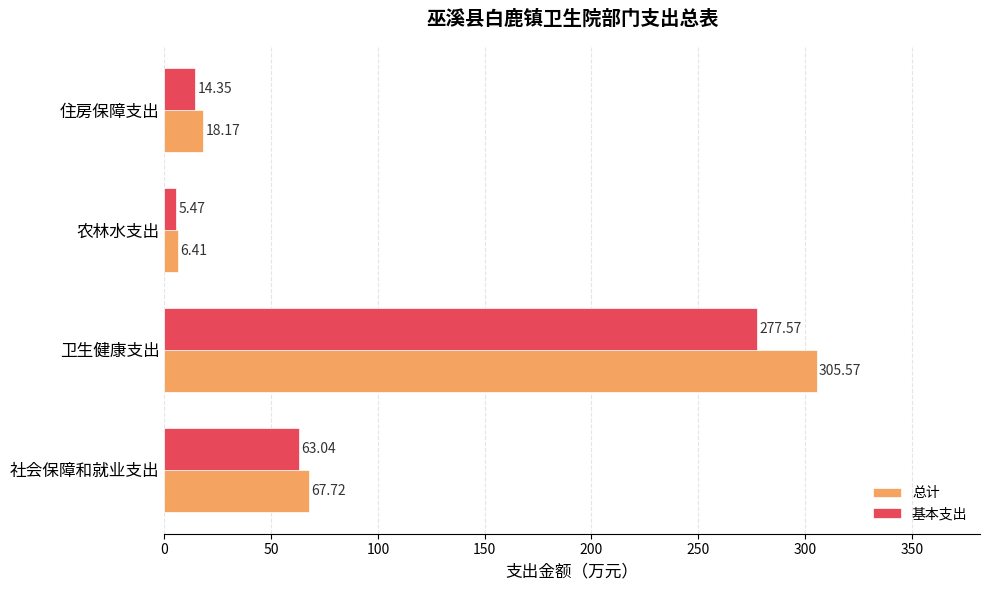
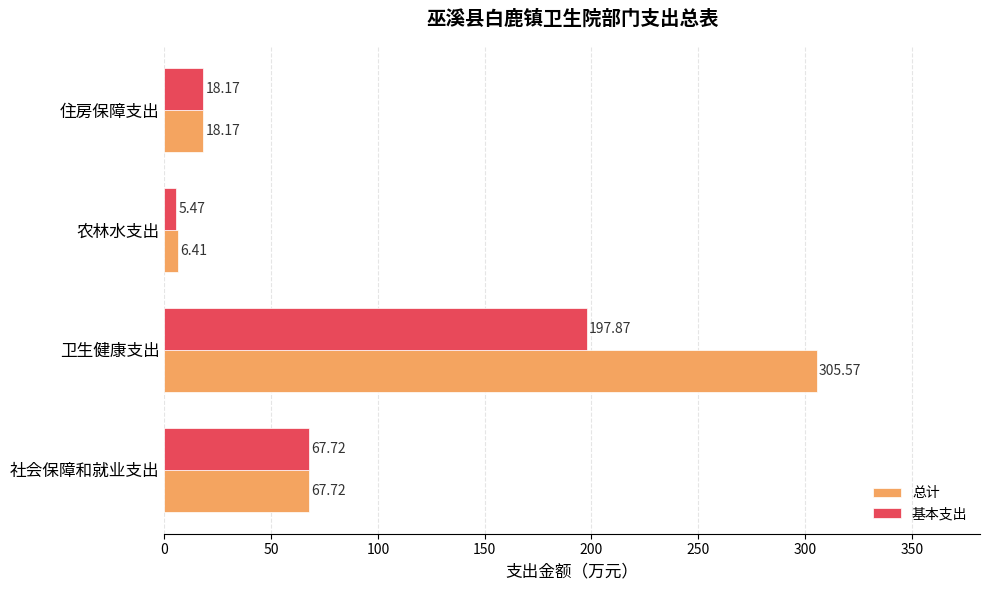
  {
    "总计": {
      "住房保障支出": 18.17,
      "农林水支出": 6.41,
      "卫生健康支出": 305.57,
      "社会保障和就业支出": 67.72
    },
    "基本支出": {
-     "住房保障支出": 14.35,
+     "住房保障支出": 18.17,
      "农林水支出": 5.47,
-     "卫生健康支出": 277.57,
-     "社会保障和就业支出": 63.04
+     "卫生健康支出": 197.87,
+     "社会保障和就业支出": 67.72
    }
  }
